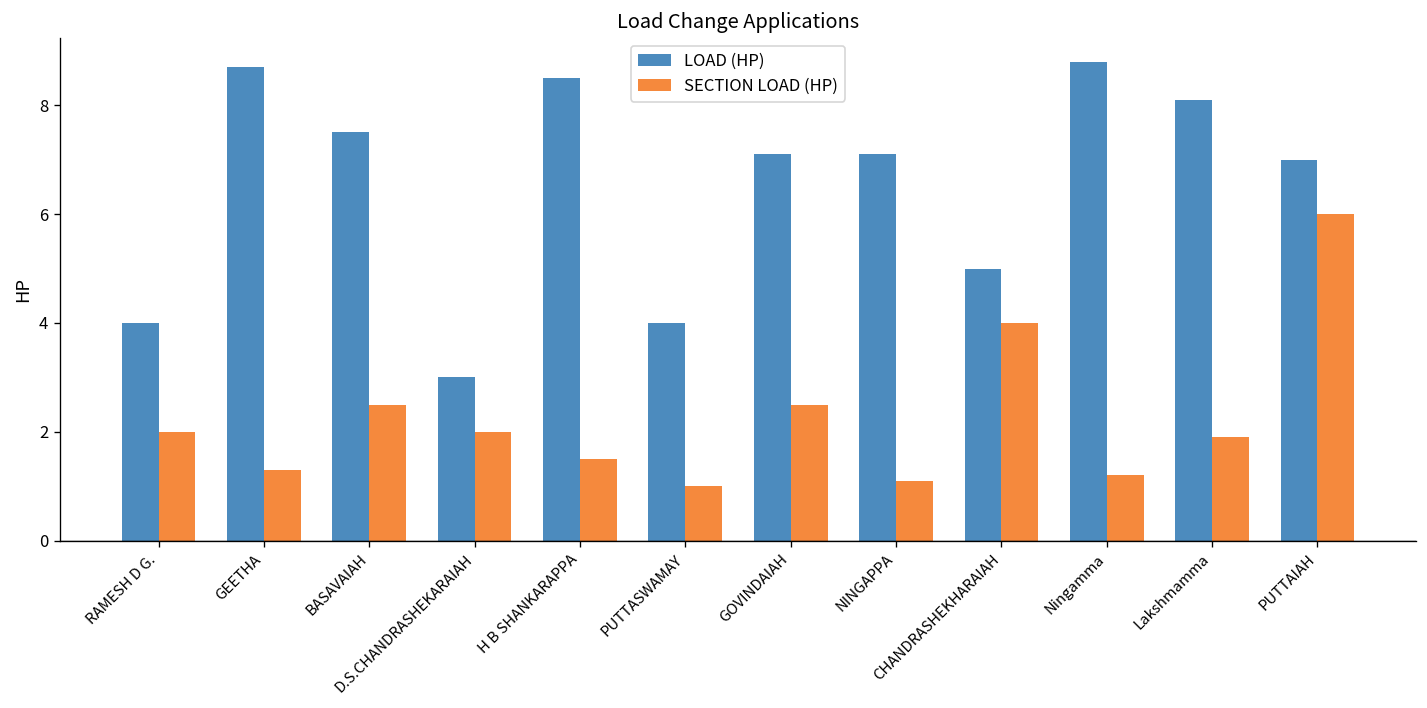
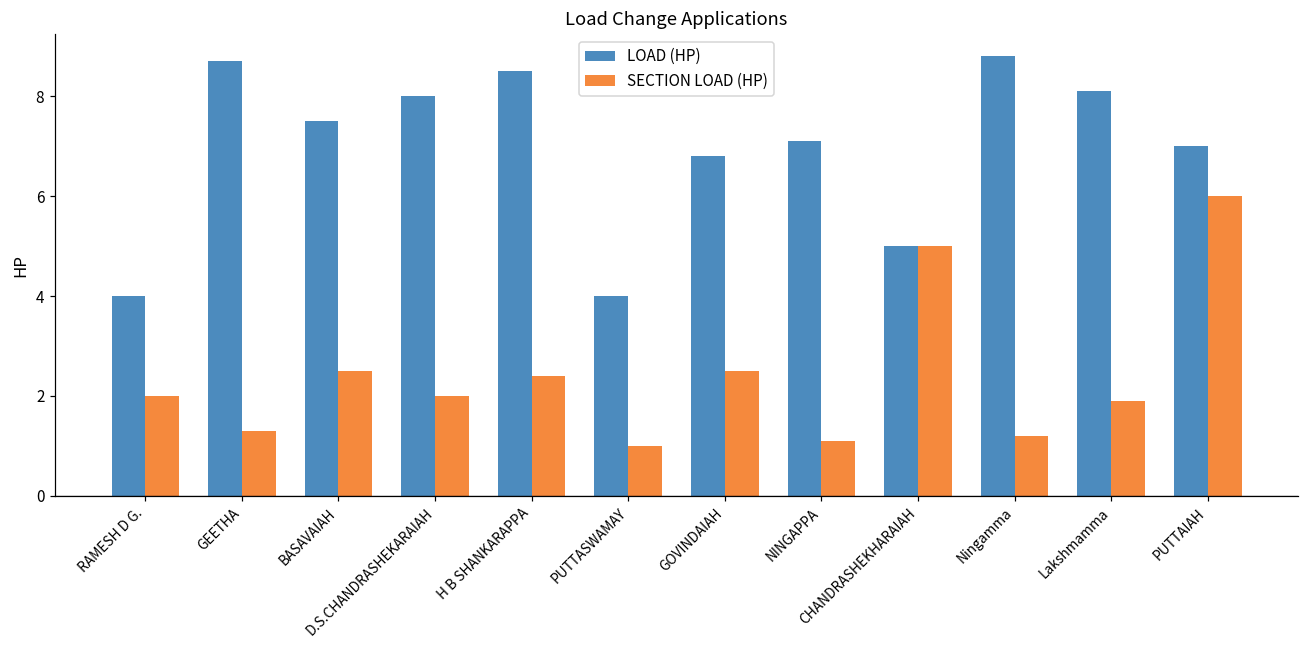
  {
    "LOAD (HP)": {
      "RAMESH D G.": 4.0,
      "GEETHA": 8.7,
      "BASAVAIAH": 7.5,
-     "D.S.CHANDRASHEKARAIAH": 3,
+     "D.S.CHANDRASHEKARAIAH": 8,
      "H B SHANKARAPPA": 8.5,
      "PUTTASWAMAY": 4.0,
-     "GOVINDAIAH": 7.1,
+     "GOVINDAIAH": 6.8,
      "NINGAPPA": 7.1,
      "CHANDRASHEKHARAIAH": 5.0,
      "Ningamma": 8.8,
      "Lakshmamma": 8.1,
      "PUTTAIAH": 7.0
    },
    "SECTION LOAD (HP)": {
      "RAMESH D G.": 2.0,
      "GEETHA": 1.3,
      "BASAVAIAH": 2.5,
      "D.S.CHANDRASHEKARAIAH": 2.0,
-     "H B SHANKARAPPA": 1.5,
+     "H B SHANKARAPPA": 2.4,
      "PUTTASWAMAY": 1.0,
      "GOVINDAIAH": 2.5,
      "NINGAPPA": 1.1,
-     "CHANDRASHEKHARAIAH": 4,
+     "CHANDRASHEKHARAIAH": 5,
      "Ningamma": 1.2,
      "Lakshmamma": 1.9,
      "PUTTAIAH": 6.0
    }
  }
